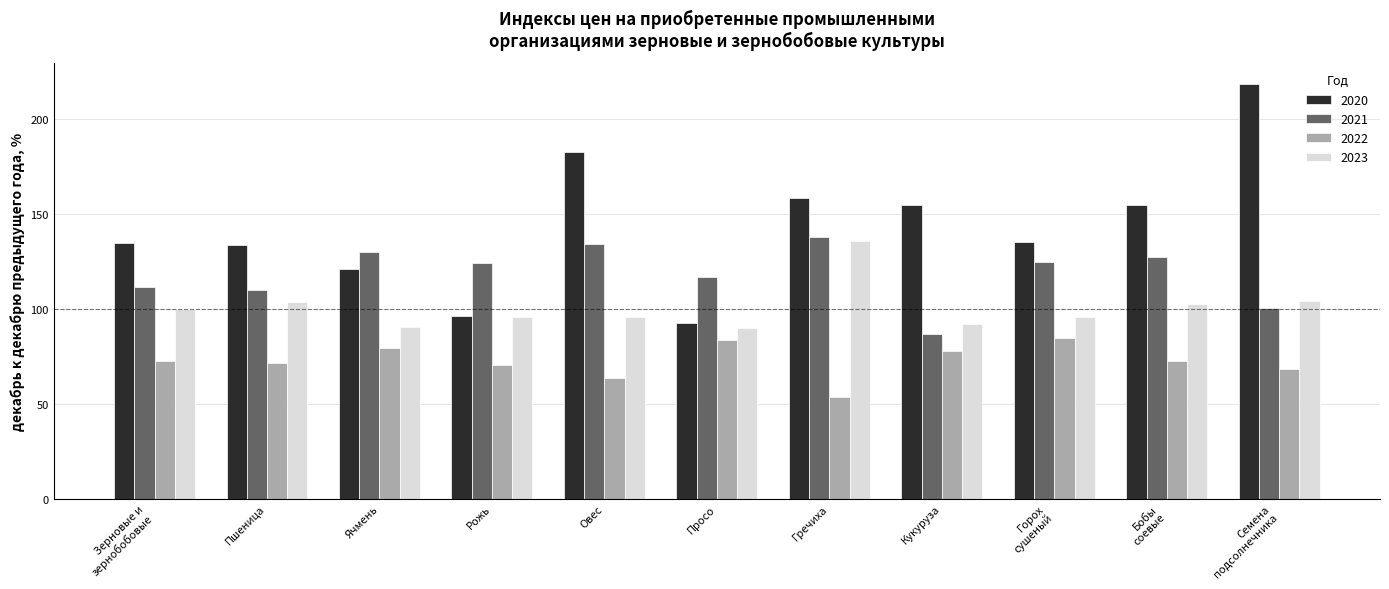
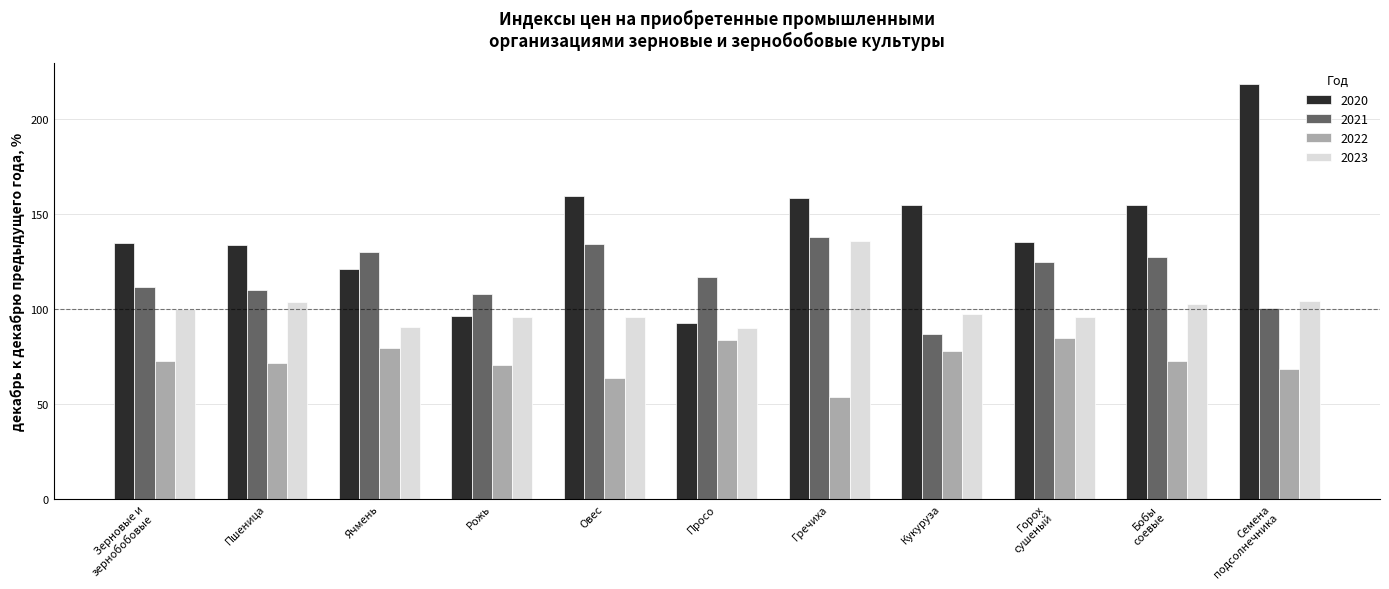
  {
    "2020": {
      "Зерновые и зернобобовые": 135,
      "Пшеница": 133,
      "Ячмень": 121,
      "Рожь": 96,
-     "Овес": 182,
+     "Овес": 159,
      "Просо": 92,
      "Гречиха": 158,
      "Кукуруза": 154,
      "Горох сушеный": 135,
      "Бобы соевые": 155,
      "Семена подсолнечника": 218
    },
    "2021": {
      "Зерновые и зернобобовые": 111,
      "Пшеница": 110,
      "Ячмень": 130,
-     "Рожь": 124,
+     "Рожь": 108,
      "Овес": 134,
      "Просо": 117,
      "Гречиха": 138,
      "Кукуруза": 87,
      "Горох сушеный": 125,
      "Бобы соевые": 127,
      "Семена подсолнечника": 100
    },
    "2022": {
      "Зерновые и зернобобовые": 72,
      "Пшеница": 71,
      "Ячмень": 79,
      "Рожь": 70,
      "Овес": 64,
      "Просо": 84,
      "Гречиха": 54,
      "Кукуруза": 78,
      "Горох сушеный": 84,
      "Бобы соевые": 72,
      "Семена подсолнечника": 68
    },
    "2023": {
      "Зерновые и зернобобовые": 100,
      "Пшеница": 103,
      "Ячмень": 91,
      "Рожь": 95,
      "Овес": 96,
      "Просо": 90,
      "Гречиха": 136,
-     "Кукуруза": 92,
+     "Кукуруза": 97,
      "Горох сушеный": 95,
      "Бобы соевые": 102,
      "Семена подсолнечника": 104
    }
  }
